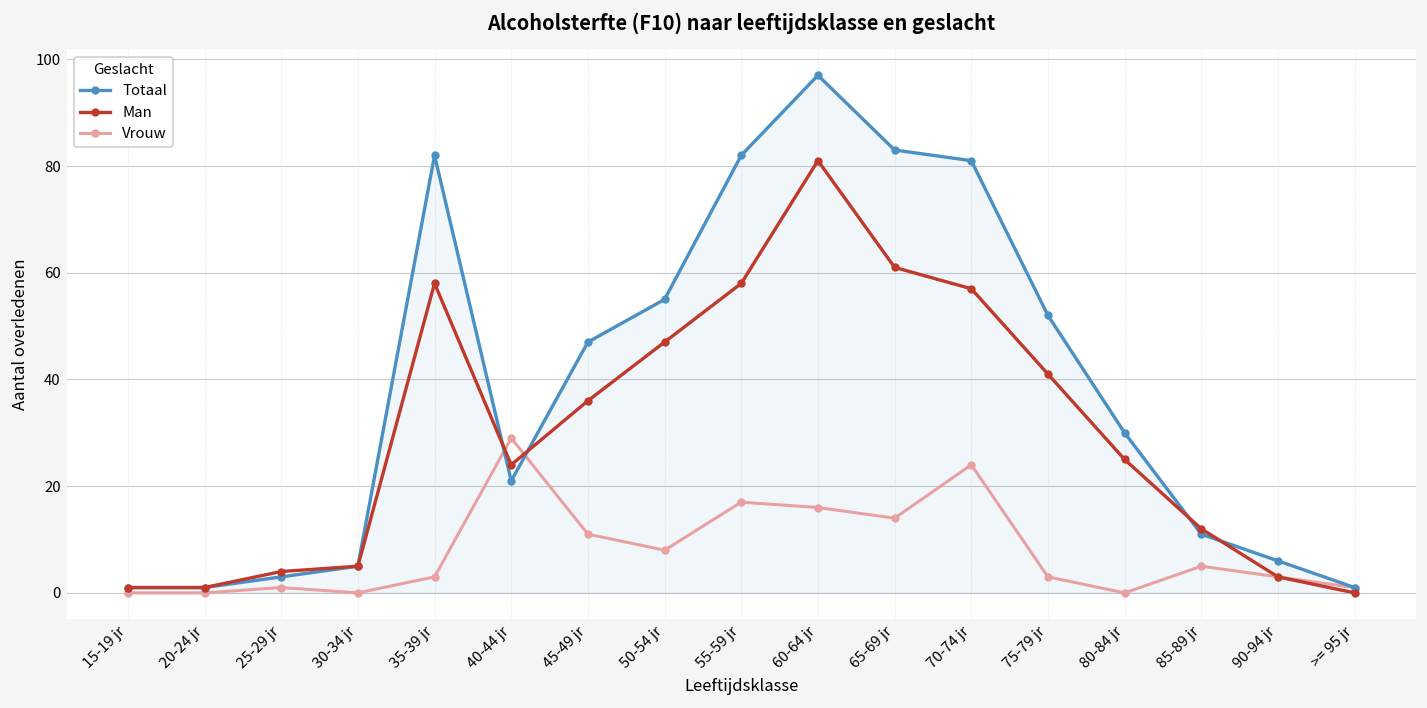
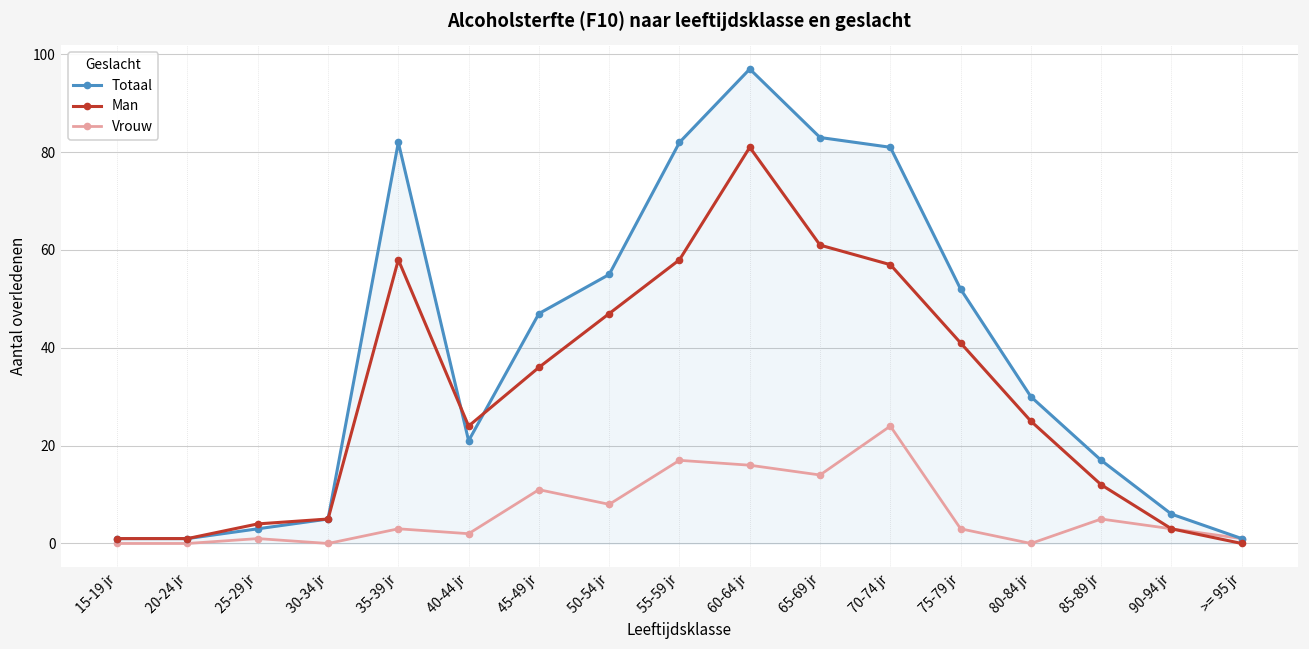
  {
    "Totaal": {
      "25-29 jr": 3,
      "35-39 jr": 82,
      "40-44 jr": 21,
      "45-49 jr": 47,
      "50-54 jr": 55,
      "55-59 jr": 82,
      "60-64 jr": 97,
      "65-69 jr": 83,
      "70-74 jr": 81,
      "75-79 jr": 52,
      "80-84 jr": 30,
-     "85-89 jr": 11,
+     "85-89 jr": 17,
      "90-94 jr": 6
    },
    "Man": {
      "25-29 jr": 4,
      "35-39 jr": 58,
      "40-44 jr": 24,
      "45-49 jr": 36,
      "50-54 jr": 47,
      "55-59 jr": 58,
      "60-64 jr": 81,
      "65-69 jr": 61,
      "70-74 jr": 57,
      "75-79 jr": 41,
      "80-84 jr": 25,
      "85-89 jr": 12,
      ">= 95 jr": 0
    },
    "Vrouw": {
      "15-19 jr": 0,
      "20-24 jr": 0,
      "25-29 jr": 1,
      "30-34 jr": 0,
      "35-39 jr": 3,
-     "40-44 jr": 29,
+     "40-44 jr": 2,
      "45-49 jr": 11,
      "50-54 jr": 8,
      "55-59 jr": 17,
      "60-64 jr": 16,
      "65-69 jr": 14,
      "70-74 jr": 24,
      "75-79 jr": 3,
      "80-84 jr": 0,
      "85-89 jr": 5
    }
  }
